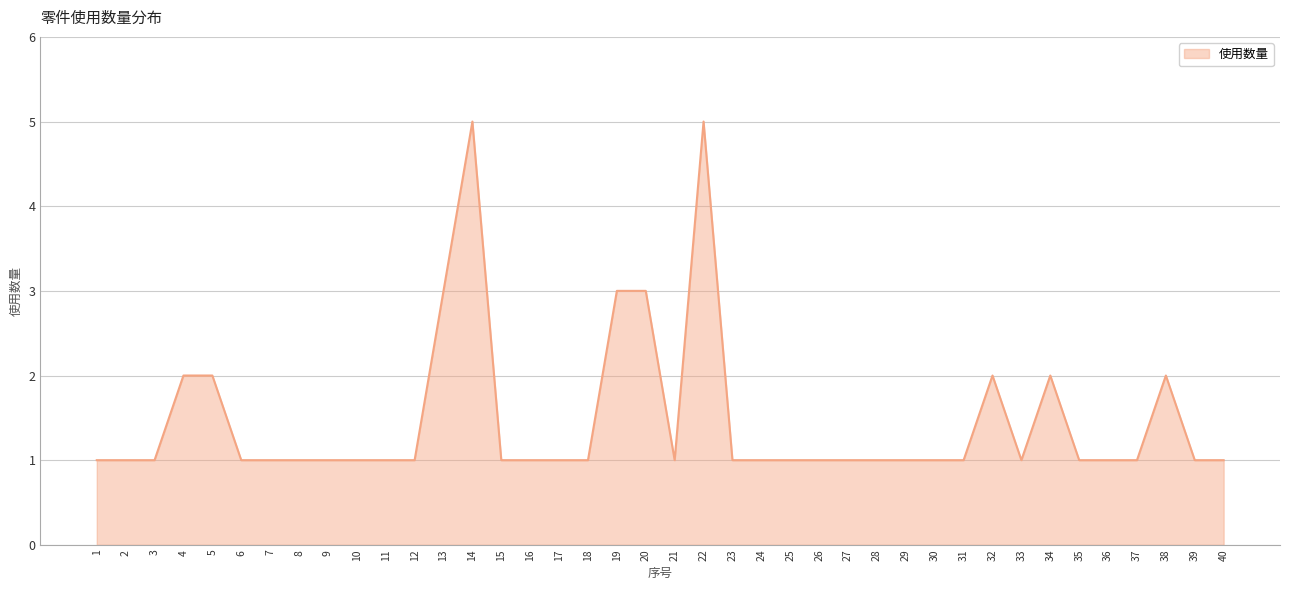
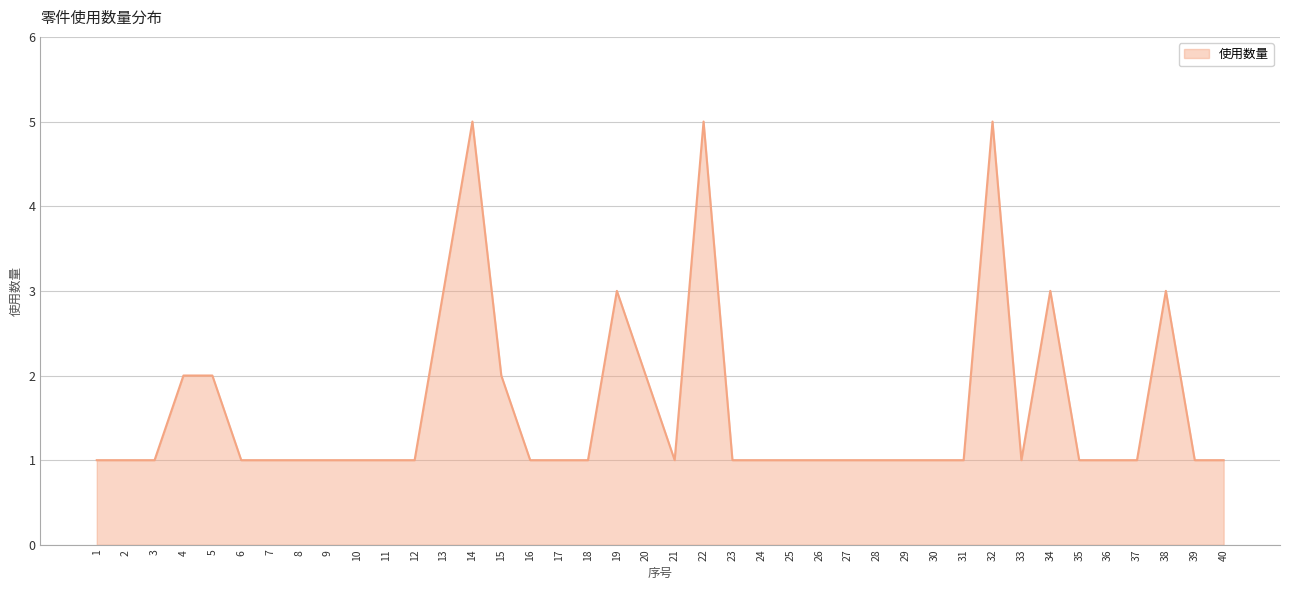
  {
    "1": 1,
    "2": 1,
    "3": 1,
    "4": 2,
    "5": 2,
    "6": 1,
    "7": 1,
    "8": 1,
    "9": 1,
    "10": 1,
    "11": 1,
    "12": 1,
    "13": 3,
    "14": 5,
-   "15": 1,
+   "15": 2,
    "16": 1,
    "17": 1,
    "18": 1,
    "19": 3,
-   "20": 3,
+   "20": 2,
    "21": 1,
    "22": 5,
    "23": 1,
    "24": 1,
    "25": 1,
    "26": 1,
    "27": 1,
    "28": 1,
    "29": 1,
    "30": 1,
    "31": 1,
-   "32": 2,
+   "32": 5,
    "33": 1,
-   "34": 2,
+   "34": 3,
    "35": 1,
    "36": 1,
    "37": 1,
-   "38": 2,
+   "38": 3,
    "39": 1,
    "40": 1
  }
